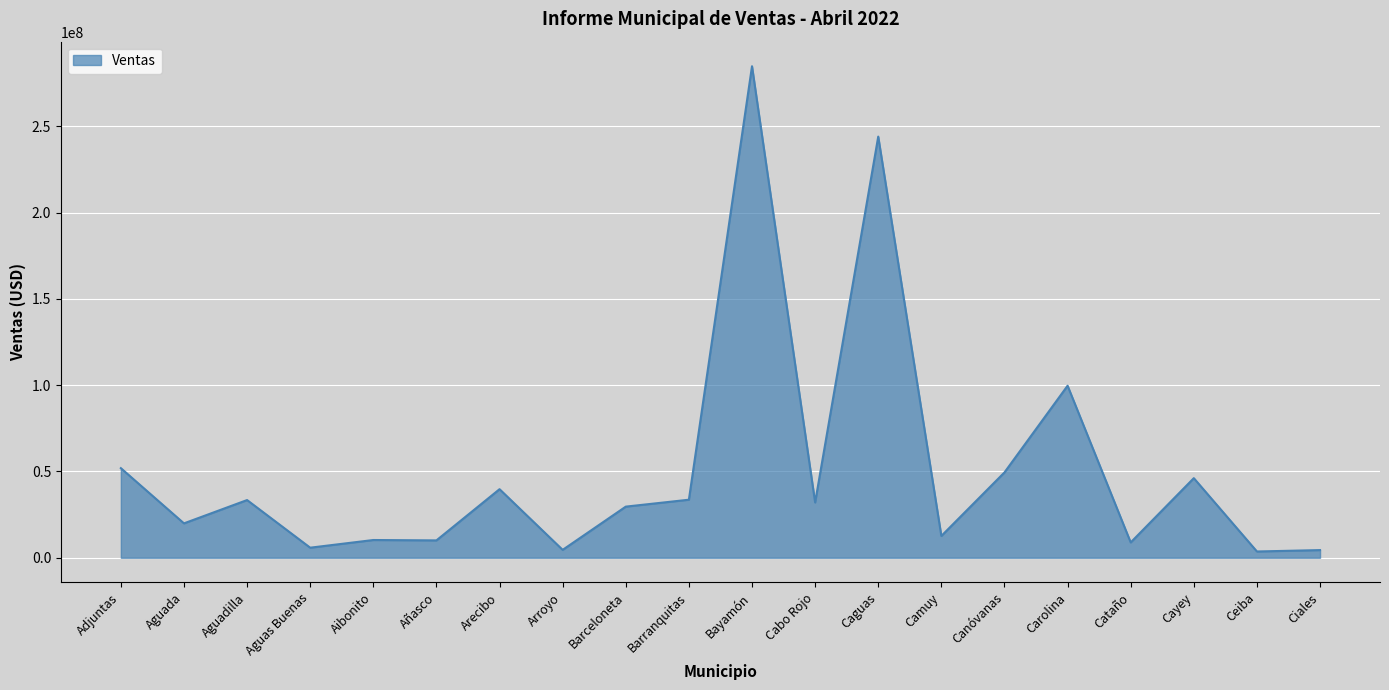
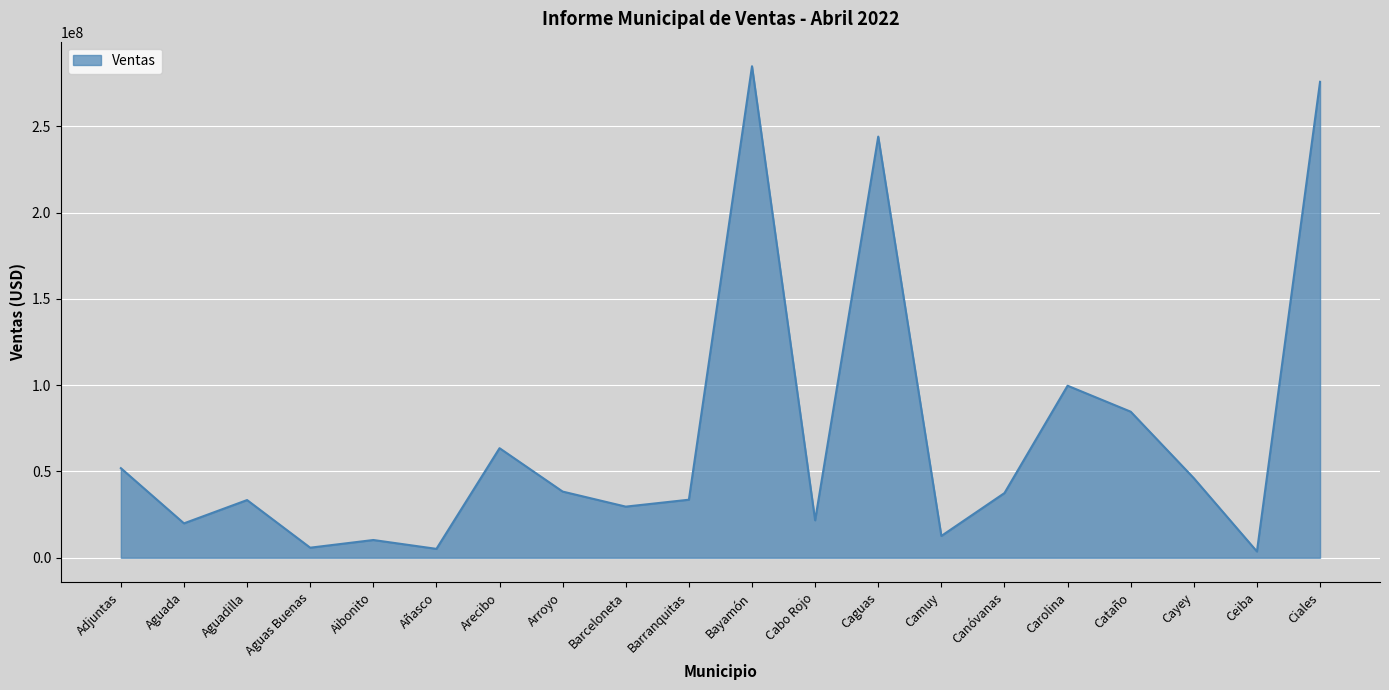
  {
    "Adjuntas": 52000000,
    "Aguada": 20000000,
    "Aguadilla": 33000000,
    "Aguas Buenas": 6000000,
    "Aibonito": 10000000,
-   "Añasco": 10000000,
-   "Arecibo": 40000000,
-   "Arroyo": 5000000,
+   "Añasco": 5000000,
+   "Arecibo": 63000000,
+   "Arroyo": 38000000,
    "Barceloneta": 30000000,
    "Barranquitas": 34000000,
    "Bayamón": 285000000,
-   "Cabo Rojo": 32000000,
+   "Cabo Rojo": 22000000,
    "Caguas": 244000000,
    "Camuy": 13000000,
-   "Canóvanas": 49000000,
+   "Canóvanas": 37000000,
    "Carolina": 100000000,
-   "Cataño": 9000000,
+   "Cataño": 85000000,
    "Cayey": 46000000,
    "Ceiba": 4000000,
-   "Ciales": 4000000
+   "Ciales": 276000000
  }
